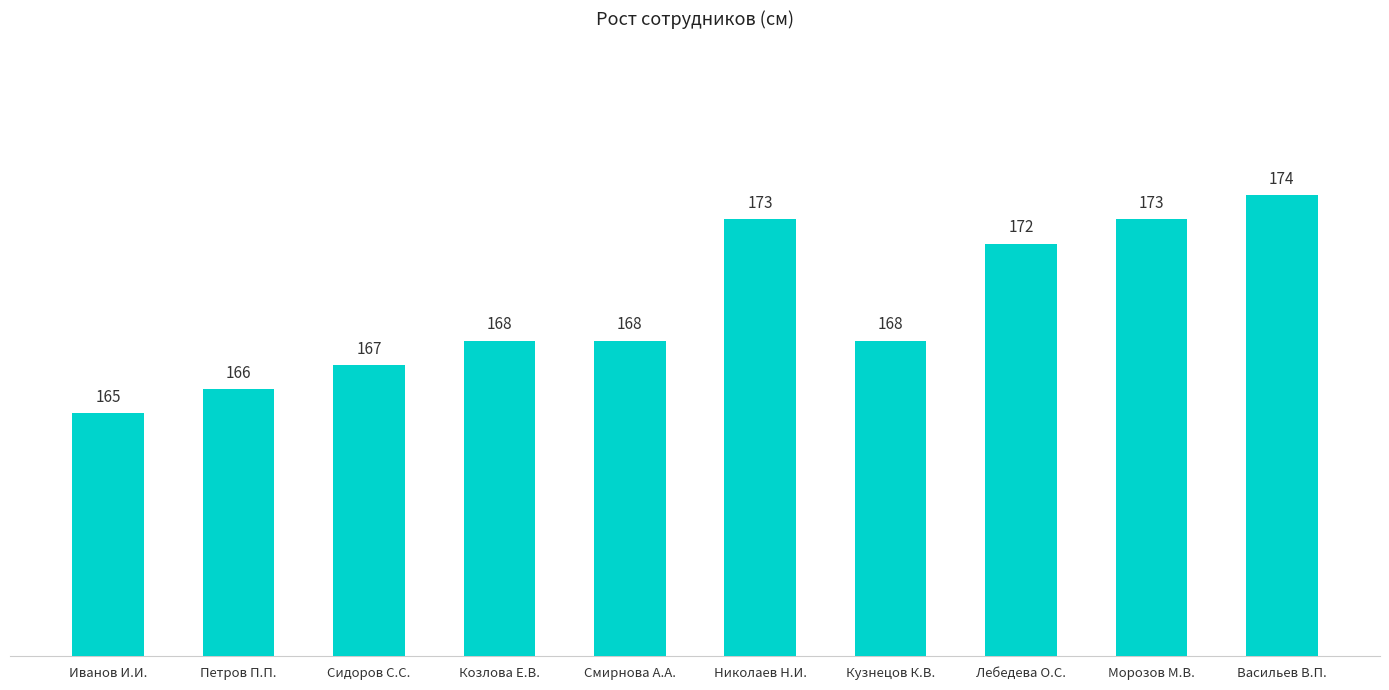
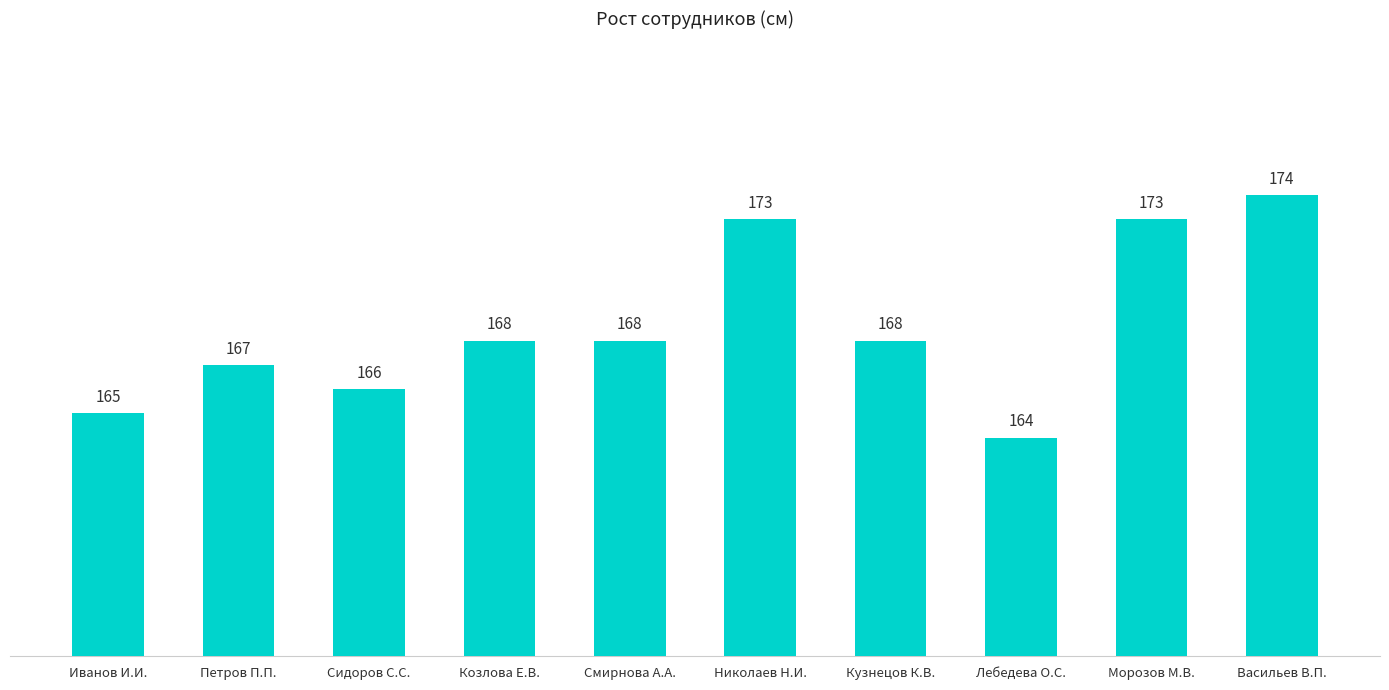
  {
    "Иванов И.И.": 165,
-   "Петров П.П.": 166,
-   "Сидоров С.С.": 167,
+   "Петров П.П.": 167,
+   "Сидоров С.С.": 166,
    "Козлова Е.В.": 168,
    "Смирнова А.А.": 168,
    "Николаев Н.И.": 173,
    "Кузнецов К.В.": 168,
-   "Лебедева О.С.": 172,
+   "Лебедева О.С.": 164,
    "Морозов М.В.": 173,
    "Васильев В.П.": 174
  }
